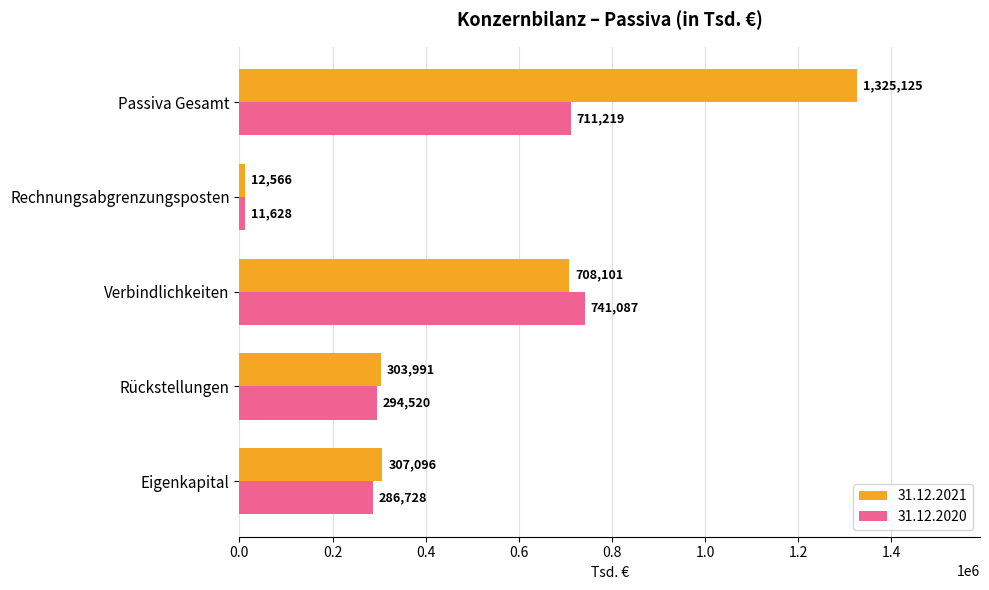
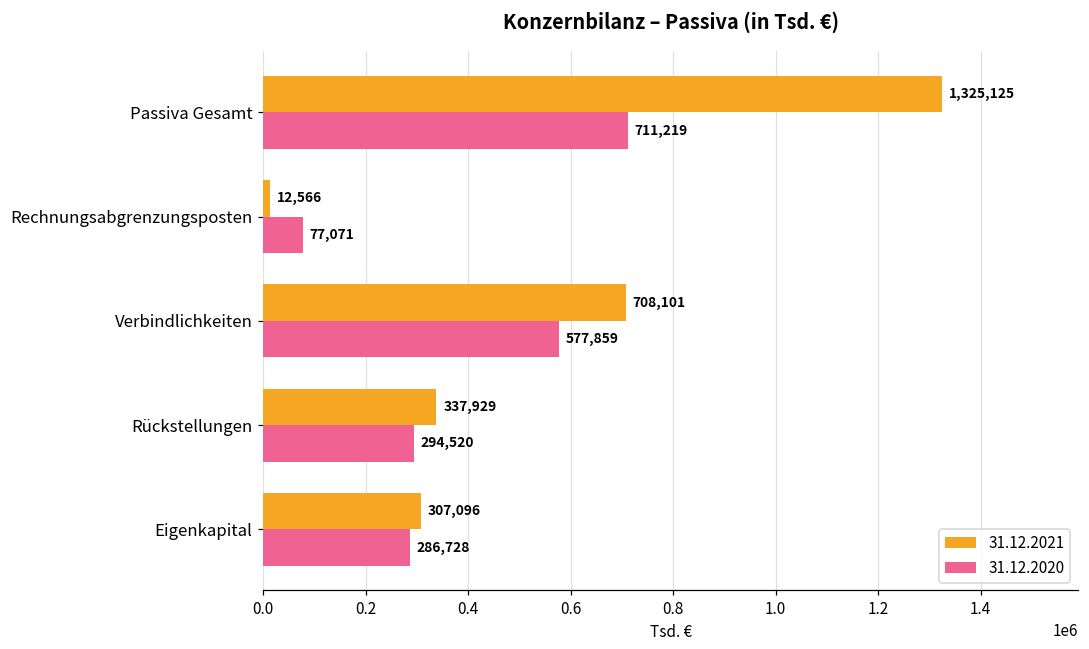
  {
    "31.12.2021": {
      "Passiva Gesamt": "1,325,125",
      "Rechnungsabgrenzungsposten": "12,566",
      "Verbindlichkeiten": "708,101",
-     "Rückstellungen": "303,991",
+     "Rückstellungen": "337,929",
      "Eigenkapital": "307,096"
    },
    "31.12.2020": {
      "Passiva Gesamt": "711,219",
-     "Rechnungsabgrenzungsposten": "11,628",
-     "Verbindlichkeiten": "741,087",
+     "Rechnungsabgrenzungsposten": "77,071",
+     "Verbindlichkeiten": "577,859",
      "Rückstellungen": "294,520",
      "Eigenkapital": "286,728"
    }
  }
